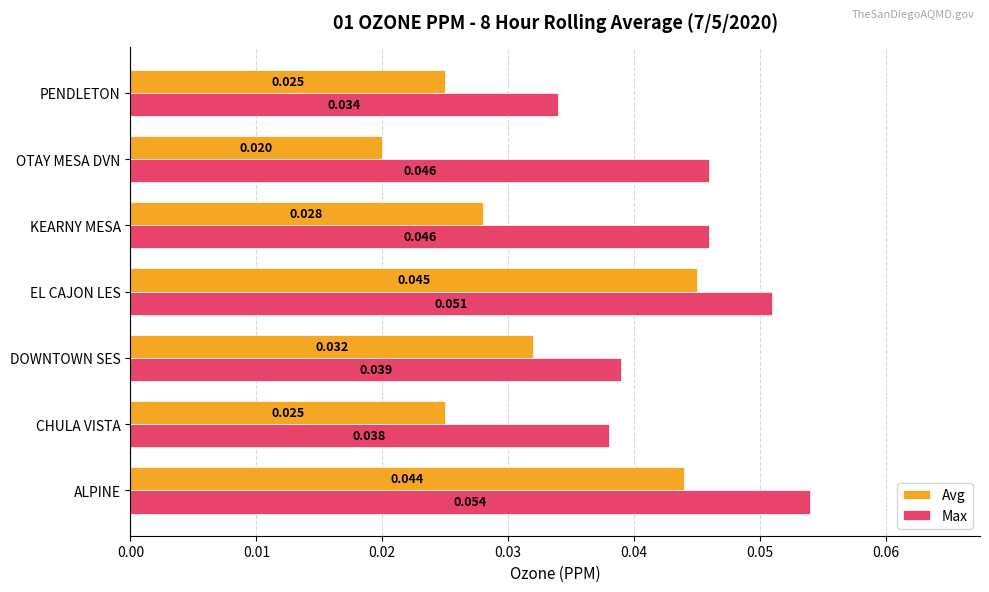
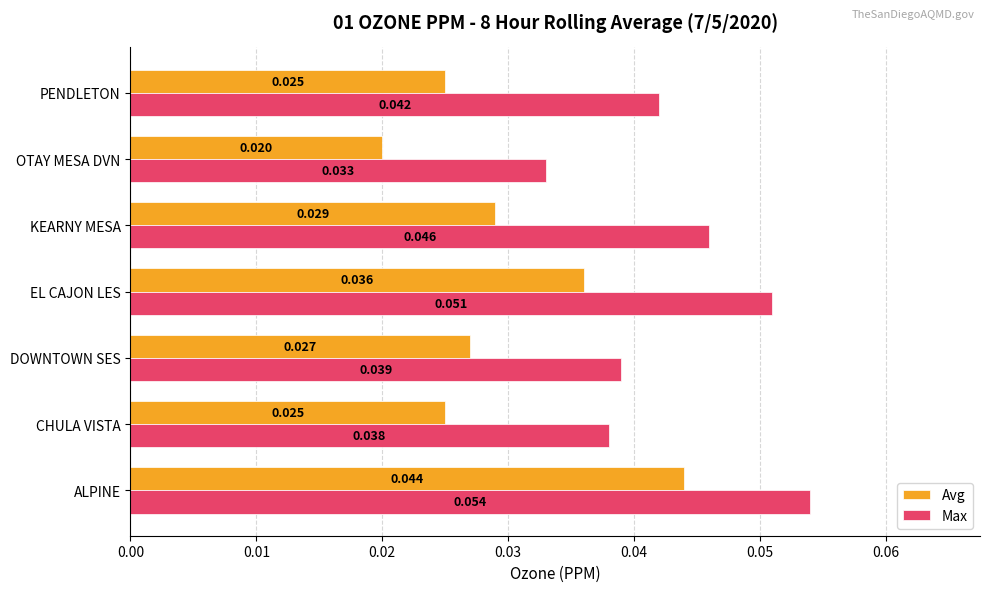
  {
    "Avg": {
      "PENDLETON": 0.025,
      "OTAY MESA DVN": 0.020,
-     "KEARNY MESA": 0.028,
-     "EL CAJON LES": 0.045,
-     "DOWNTOWN SES": 0.032,
+     "KEARNY MESA": 0.029,
+     "EL CAJON LES": 0.036,
+     "DOWNTOWN SES": 0.027,
      "CHULA VISTA": 0.025,
      "ALPINE": 0.044
    },
    "Max": {
-     "PENDLETON": 0.034,
-     "OTAY MESA DVN": 0.046,
+     "PENDLETON": 0.042,
+     "OTAY MESA DVN": 0.033,
      "KEARNY MESA": 0.046,
      "EL CAJON LES": 0.051,
      "DOWNTOWN SES": 0.039,
      "CHULA VISTA": 0.038,
      "ALPINE": 0.054
    }
  }
